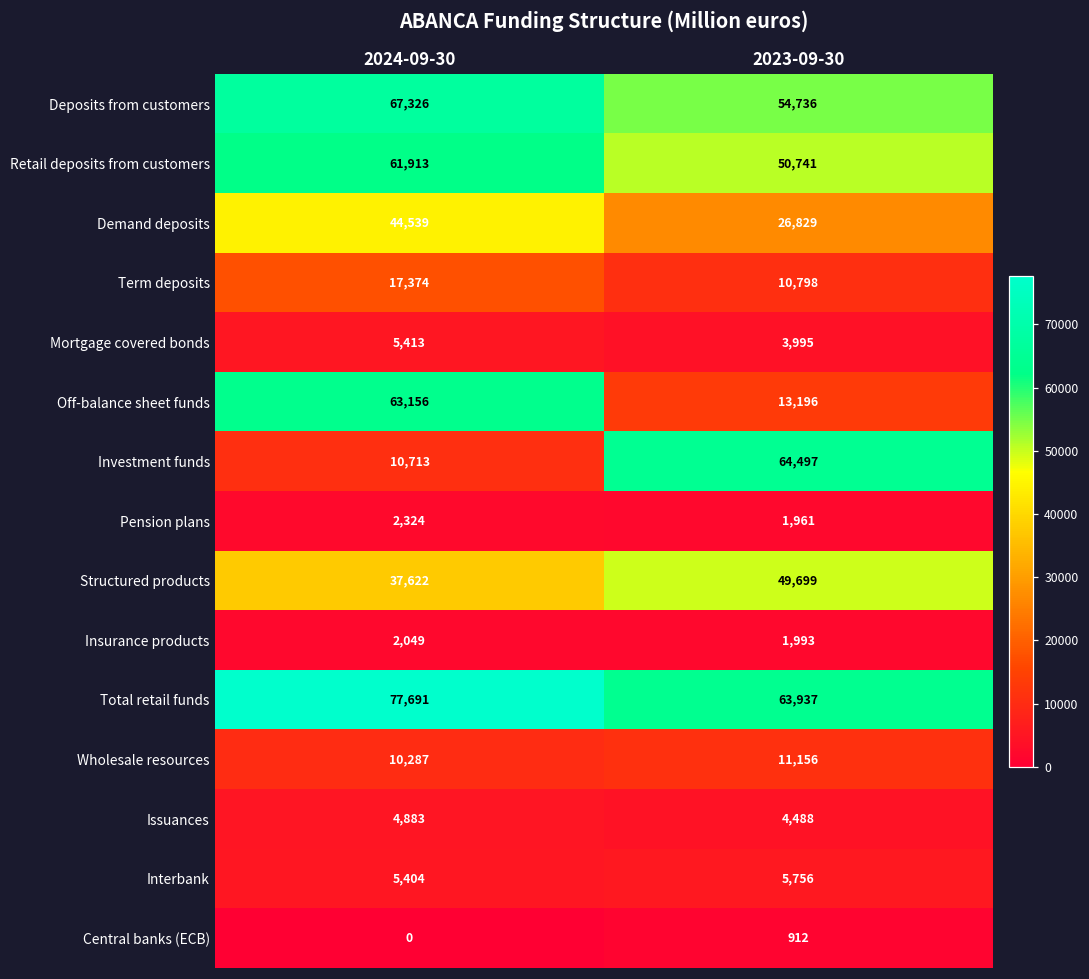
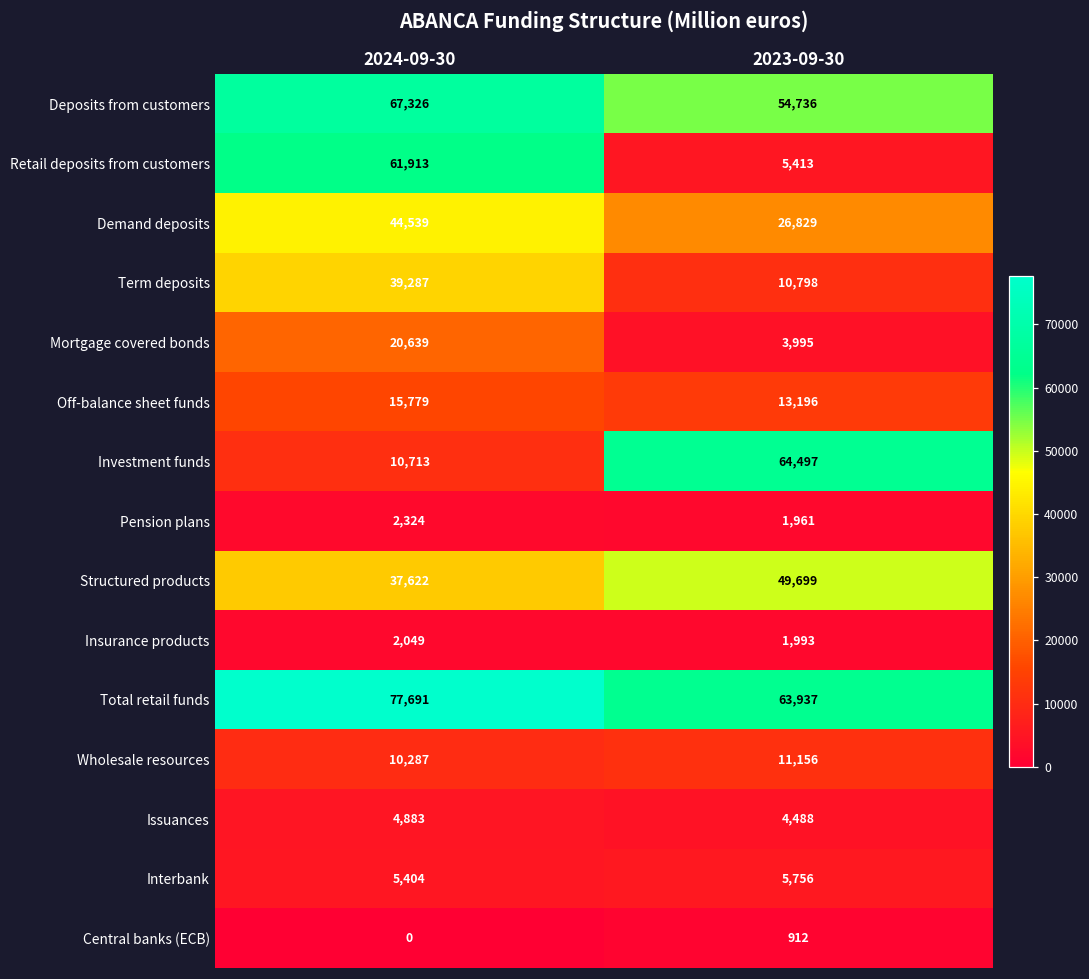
  {
    "Deposits from customers": {
      "2024-09-30": "67,326",
      "2023-09-30": "54,736"
    },
    "Retail deposits from customers": {
      "2024-09-30": "61,913",
-     "2023-09-30": "50,741"
+     "2023-09-30": "5,413"
    },
    "Demand deposits": {
      "2024-09-30": "44,539",
      "2023-09-30": "26,829"
    },
    "Term deposits": {
-     "2024-09-30": "17,374",
+     "2024-09-30": "39,287",
      "2023-09-30": "10,798"
    },
    "Mortgage covered bonds": {
-     "2024-09-30": "5,413",
+     "2024-09-30": "20,639",
      "2023-09-30": "3,995"
    },
    "Off-balance sheet funds": {
-     "2024-09-30": "63,156",
+     "2024-09-30": "15,779",
      "2023-09-30": "13,196"
    },
    "Investment funds": {
      "2024-09-30": "10,713",
      "2023-09-30": "64,497"
    },
    "Pension plans": {
      "2024-09-30": "2,324",
      "2023-09-30": "1,961"
    },
    "Structured products": {
      "2024-09-30": "37,622",
      "2023-09-30": "49,699"
    },
    "Insurance products": {
      "2024-09-30": "2,049",
      "2023-09-30": "1,993"
    },
    "Total retail funds": {
      "2024-09-30": "77,691",
      "2023-09-30": "63,937"
    },
    "Wholesale resources": {
      "2024-09-30": "10,287",
      "2023-09-30": "11,156"
    },
    "Issuances": {
      "2024-09-30": "4,883",
      "2023-09-30": "4,488"
    },
    "Interbank": {
      "2024-09-30": "5,404",
      "2023-09-30": "5,756"
    },
    "Central banks (ECB)": {
      "2024-09-30": "0",
      "2023-09-30": "912"
    }
  }
